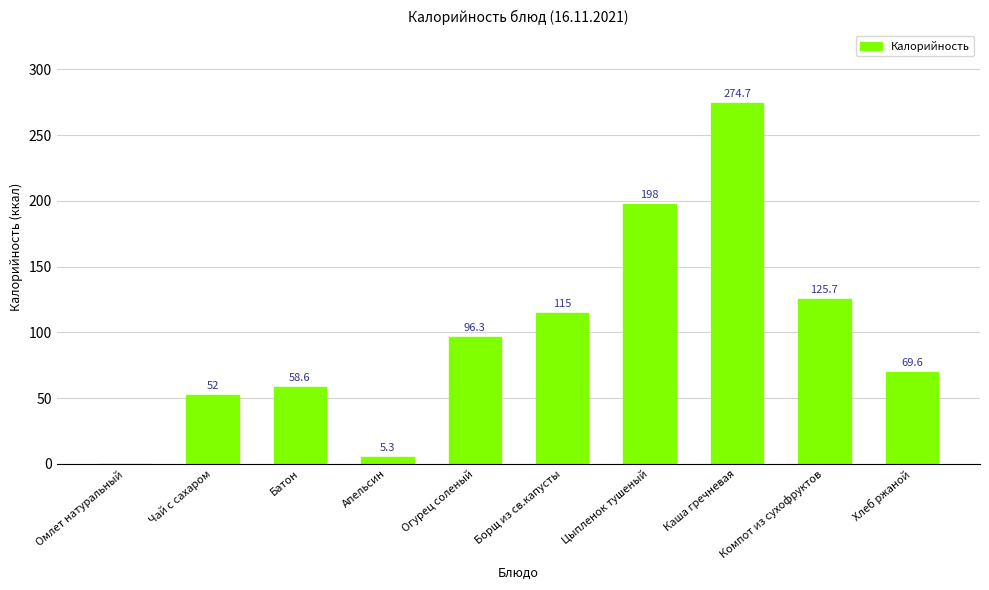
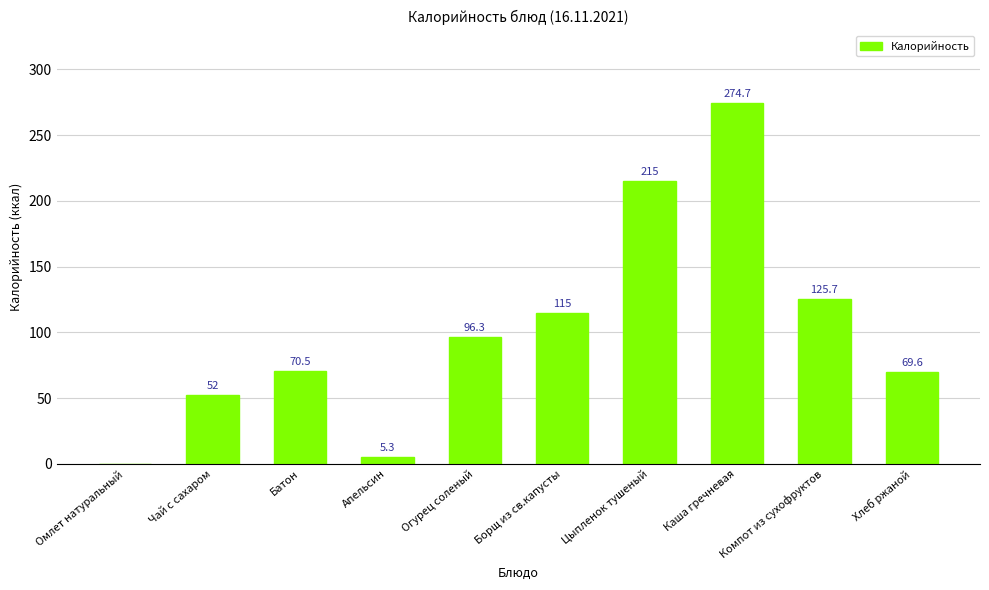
  {
    "Чай с сахаром": 52,
-   "Батон": 58.6,
+   "Батон": 70.5,
    "Апельсин": 5.3,
    "Огурец соленый": 96.3,
    "Борщ из св.капусты": 115,
-   "Цыпленок тушеный": 198,
+   "Цыпленок тушеный": 215,
    "Каша гречневая": 274.7,
    "Компот из сухофруктов": 125.7,
    "Хлеб ржаной": 69.6
  }
